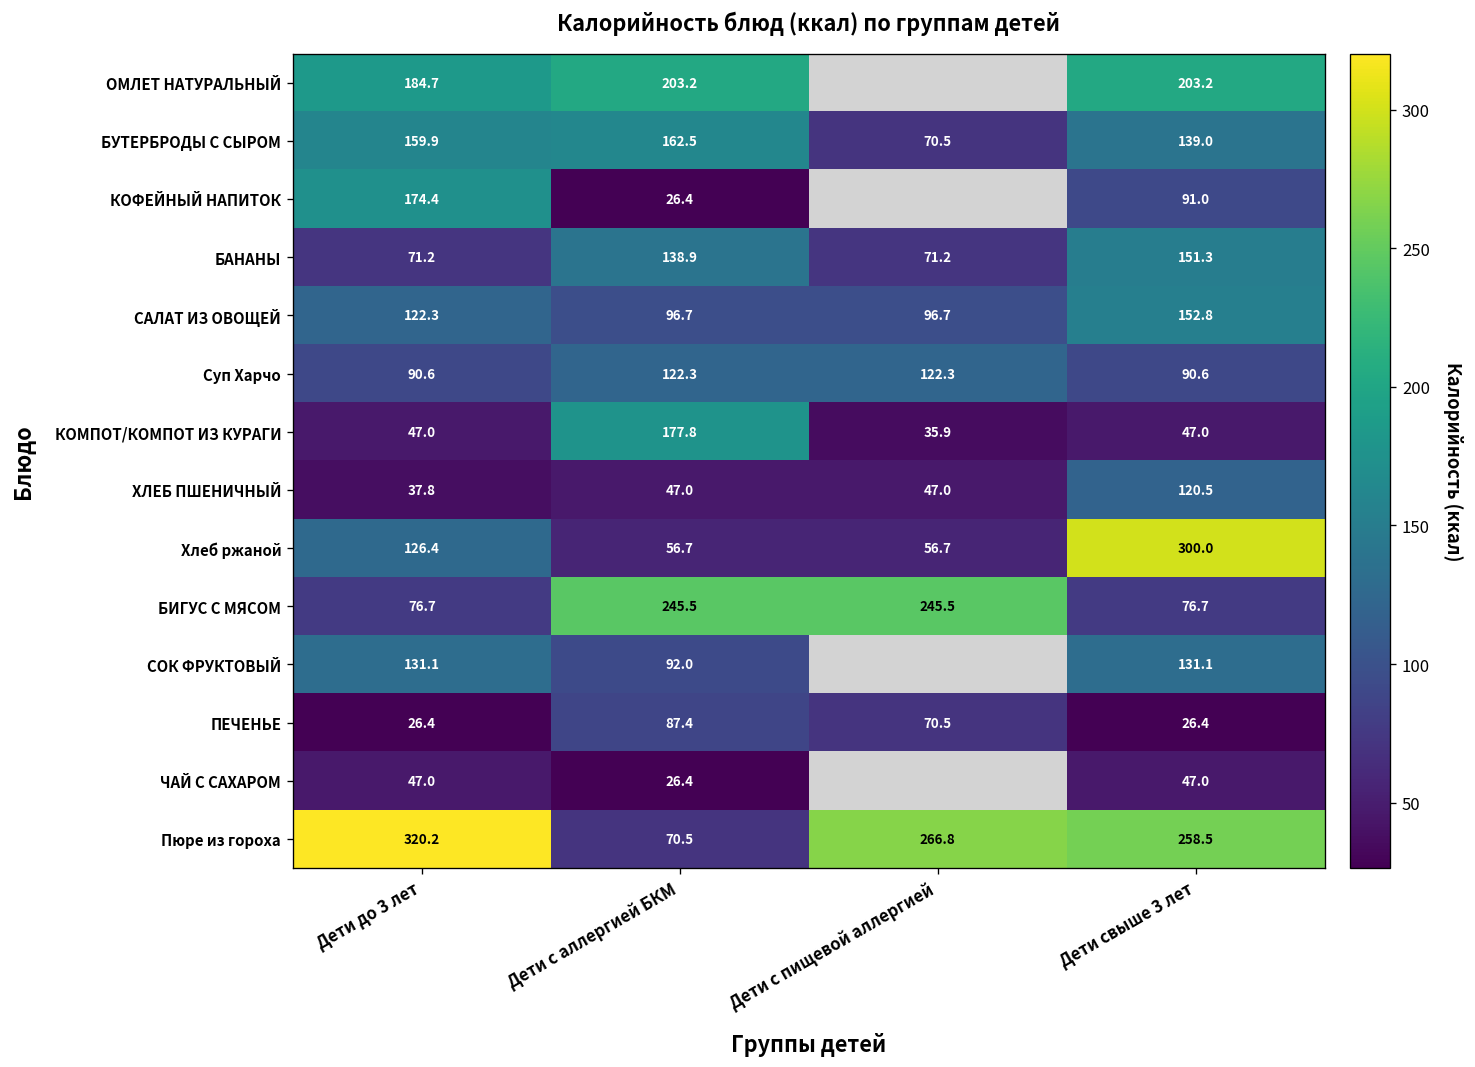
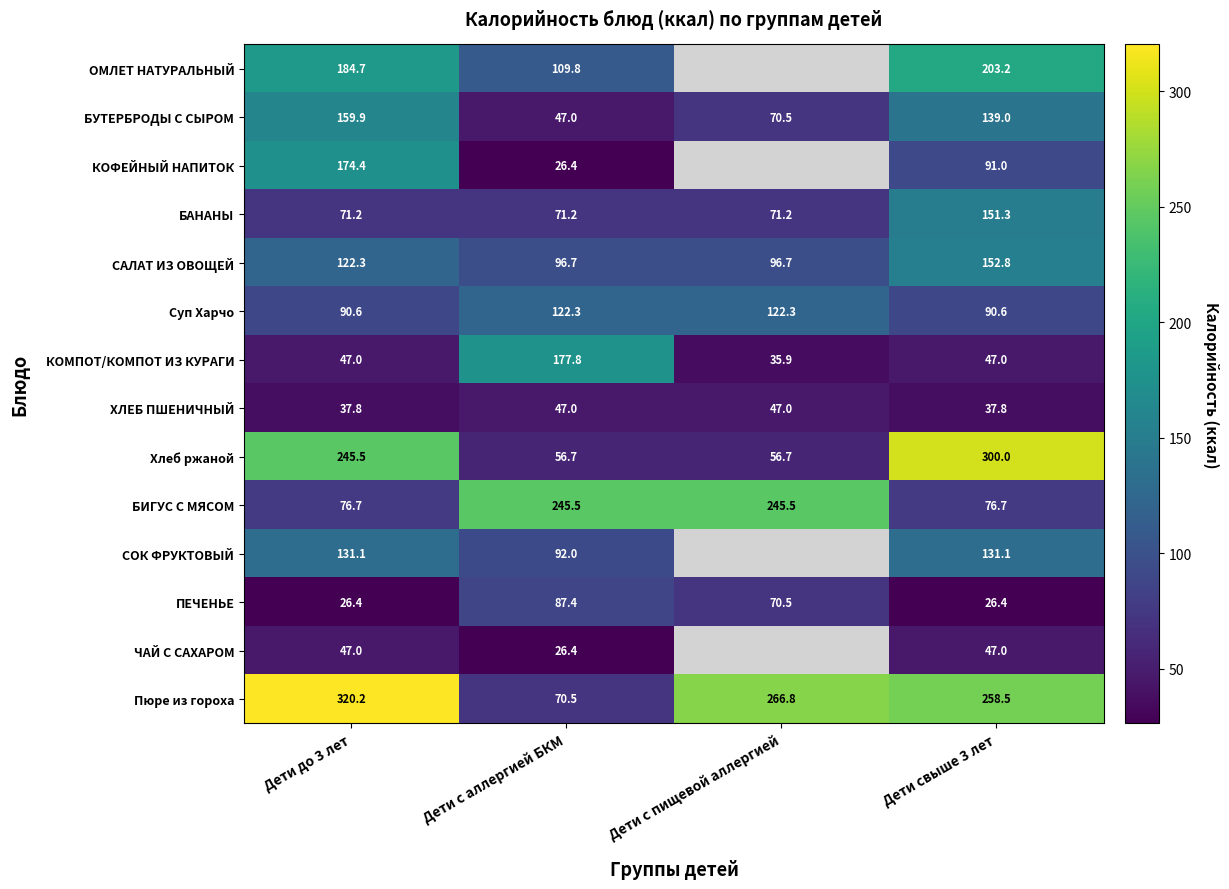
  {
    "ОМЛЕТ НАТУРАЛЬНЫЙ": {
      "Дети до 3 лет": 184.7,
-     "Дети с аллергией БКМ": 203.2,
+     "Дети с аллергией БКМ": 109.8,
      "Дети свыше 3 лет": 203.2
    },
    "БУТЕРБРОДЫ С СЫРОМ": {
      "Дети до 3 лет": 159.9,
-     "Дети с аллергией БКМ": 162.5,
+     "Дети с аллергией БКМ": 47.0,
      "Дети с пищевой аллергией": 70.5,
      "Дети свыше 3 лет": 139.0
    },
    "КОФЕЙНЫЙ НАПИТОК": {
      "Дети до 3 лет": 174.4,
      "Дети с аллергией БКМ": 26.4,
      "Дети свыше 3 лет": 91.0
    },
    "БАНАНЫ": {
      "Дети до 3 лет": 71.2,
-     "Дети с аллергией БКМ": 138.9,
+     "Дети с аллергией БКМ": 71.2,
      "Дети с пищевой аллергией": 71.2,
      "Дети свыше 3 лет": 151.3
    },
    "САЛАТ ИЗ ОВОЩЕЙ": {
      "Дети до 3 лет": 122.3,
      "Дети с аллергией БКМ": 96.7,
      "Дети с пищевой аллергией": 96.7,
      "Дети свыше 3 лет": 152.8
    },
    "Суп Харчо": {
      "Дети до 3 лет": 90.6,
      "Дети с аллергией БКМ": 122.3,
      "Дети с пищевой аллергией": 122.3,
      "Дети свыше 3 лет": 90.6
    },
    "КОМПОТ/КОМПОТ ИЗ КУРАГИ": {
      "Дети до 3 лет": 47.0,
      "Дети с аллергией БКМ": 177.8,
      "Дети с пищевой аллергией": 35.9,
      "Дети свыше 3 лет": 47.0
    },
    "ХЛЕБ ПШЕНИЧНЫЙ": {
      "Дети до 3 лет": 37.8,
      "Дети с аллергией БКМ": 47.0,
      "Дети с пищевой аллергией": 47.0,
-     "Дети свыше 3 лет": 120.5
+     "Дети свыше 3 лет": 37.8
    },
    "Хлеб ржаной": {
-     "Дети до 3 лет": 126.4,
+     "Дети до 3 лет": 245.5,
      "Дети с аллергией БКМ": 56.7,
      "Дети с пищевой аллергией": 56.7,
      "Дети свыше 3 лет": 300.0
    },
    "БИГУС С МЯСОМ": {
      "Дети до 3 лет": 76.7,
      "Дети с аллергией БКМ": 245.5,
      "Дети с пищевой аллергией": 245.5,
      "Дети свыше 3 лет": 76.7
    },
    "СОК ФРУКТОВЫЙ": {
      "Дети до 3 лет": 131.1,
      "Дети с аллергией БКМ": 92.0,
      "Дети свыше 3 лет": 131.1
    },
    "ПЕЧЕНЬЕ": {
      "Дети до 3 лет": 26.4,
      "Дети с аллергией БКМ": 87.4,
      "Дети с пищевой аллергией": 70.5,
      "Дети свыше 3 лет": 26.4
    },
    "ЧАЙ С САХАРОМ": {
      "Дети до 3 лет": 47.0,
      "Дети с аллергией БКМ": 26.4,
      "Дети свыше 3 лет": 47.0
    },
    "Пюре из гороха": {
      "Дети до 3 лет": 320.2,
      "Дети с аллергией БКМ": 70.5,
      "Дети с пищевой аллергией": 266.8,
      "Дети свыше 3 лет": 258.5
    }
  }
